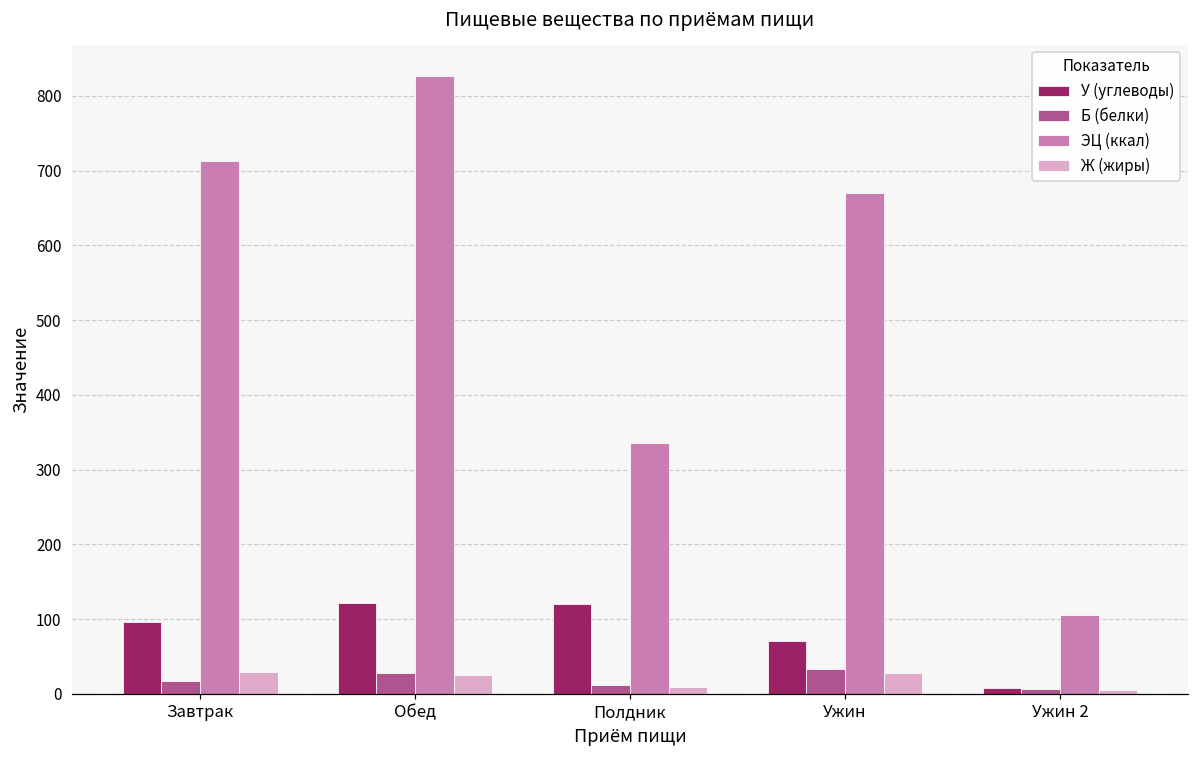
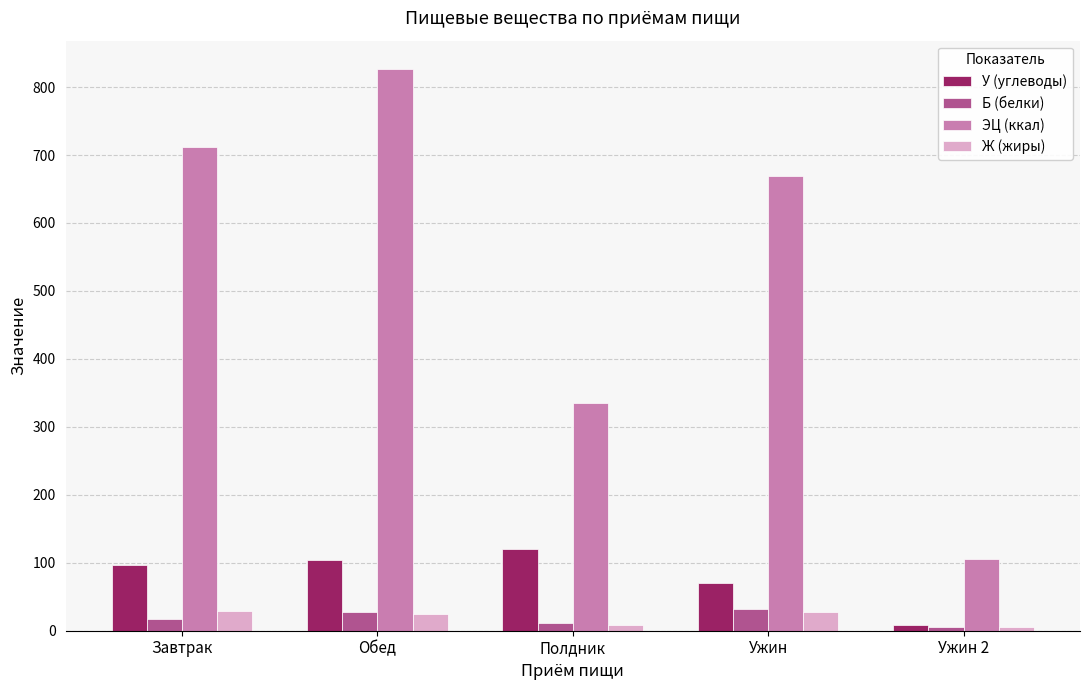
  {
    "У (углеводы)": {
      "Завтрак": 100,
-     "Обед": 120,
+     "Обед": 100,
      "Полдник": 120,
      "Ужин": 70,
      "Ужин 2": 10
    }
  }
